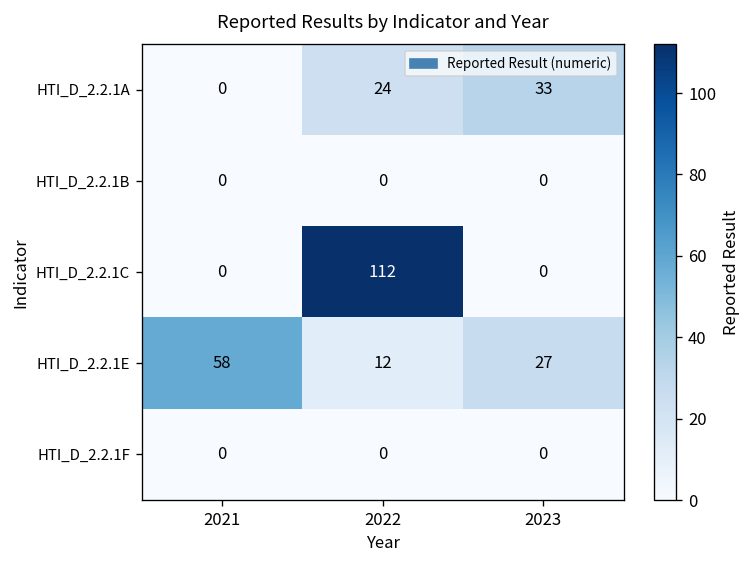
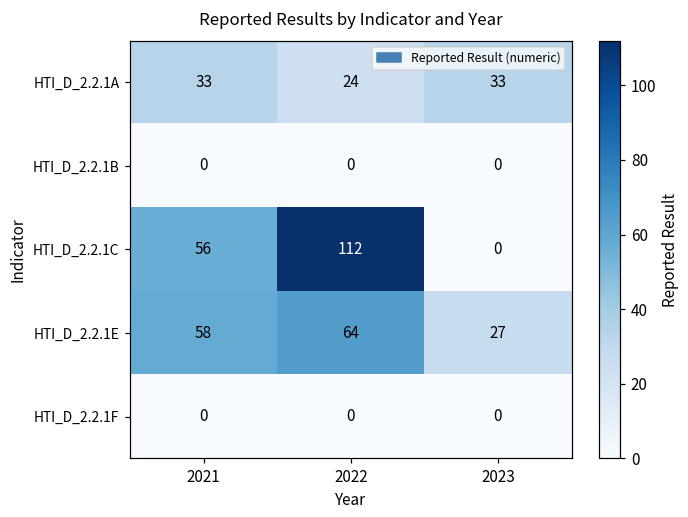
  {
    "HTI_D_2.2.1A": {
-     "2021": 0,
+     "2021": 33,
      "2022": 24,
      "2023": 33
    },
    "HTI_D_2.2.1B": {
      "2021": 0,
      "2022": 0,
      "2023": 0
    },
    "HTI_D_2.2.1C": {
-     "2021": 0,
+     "2021": 56,
      "2022": 112,
      "2023": 0
    },
    "HTI_D_2.2.1E": {
      "2021": 58,
-     "2022": 12,
+     "2022": 64,
      "2023": 27
    },
    "HTI_D_2.2.1F": {
      "2021": 0,
      "2022": 0,
      "2023": 0
    }
  }
